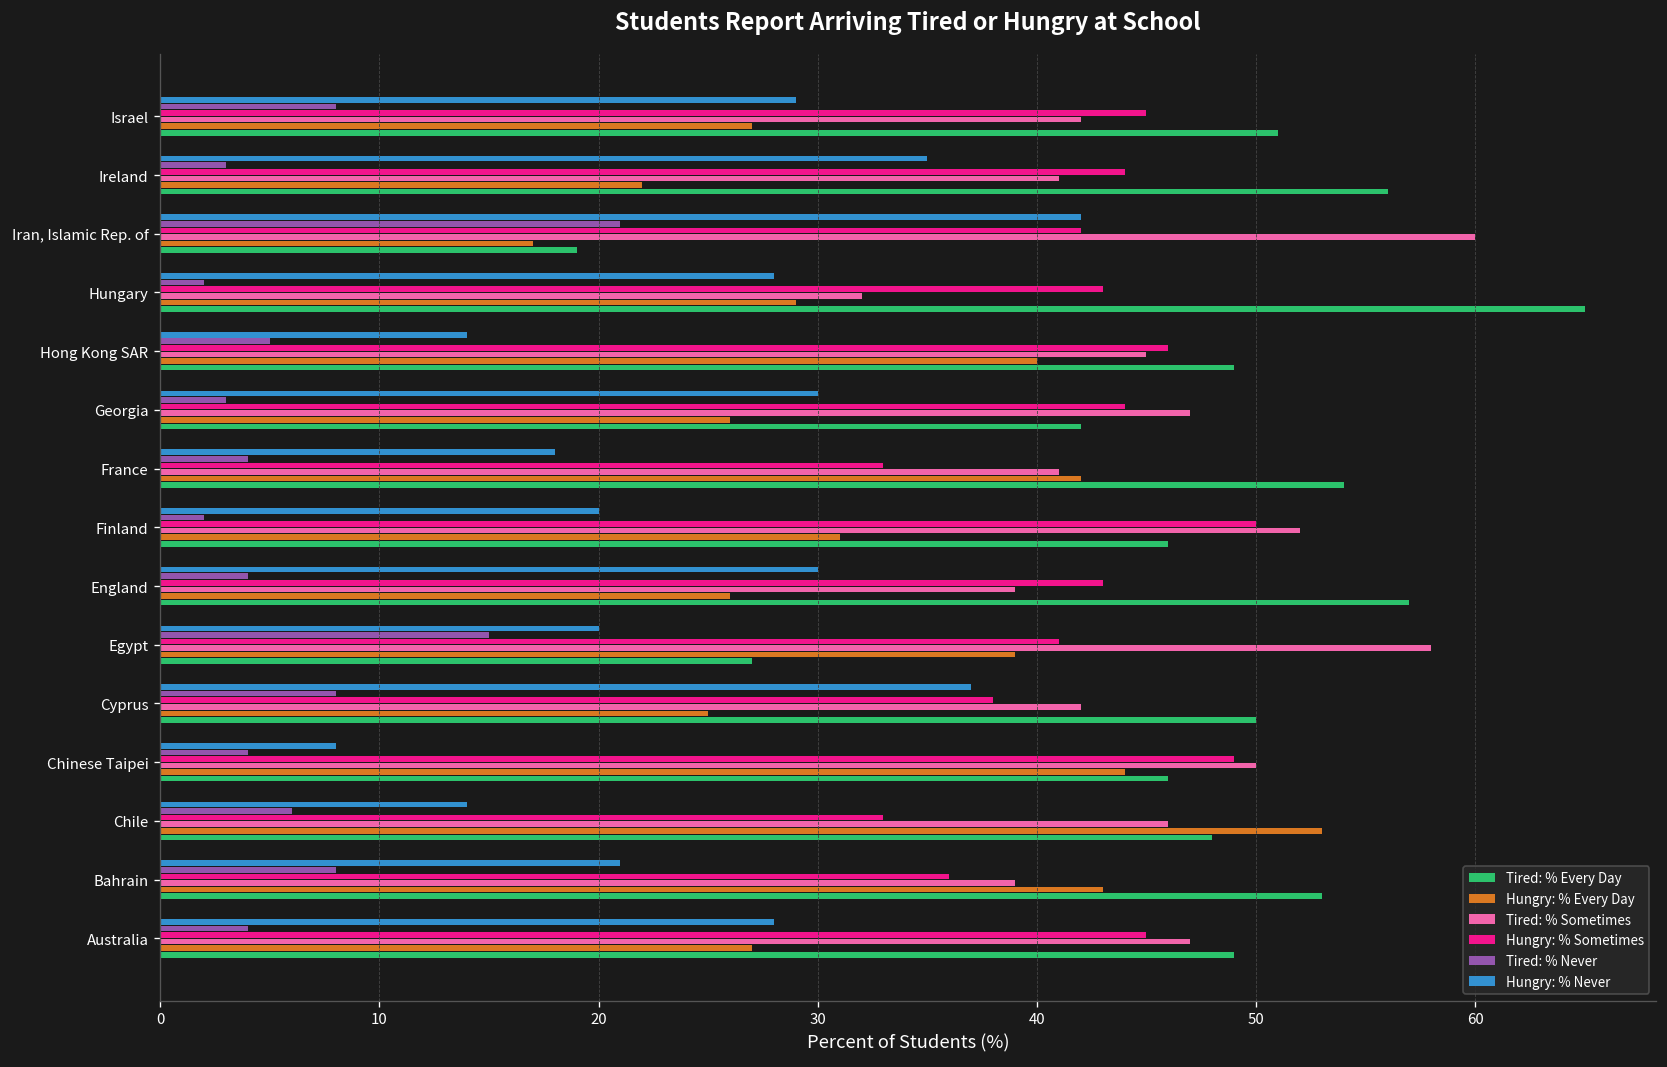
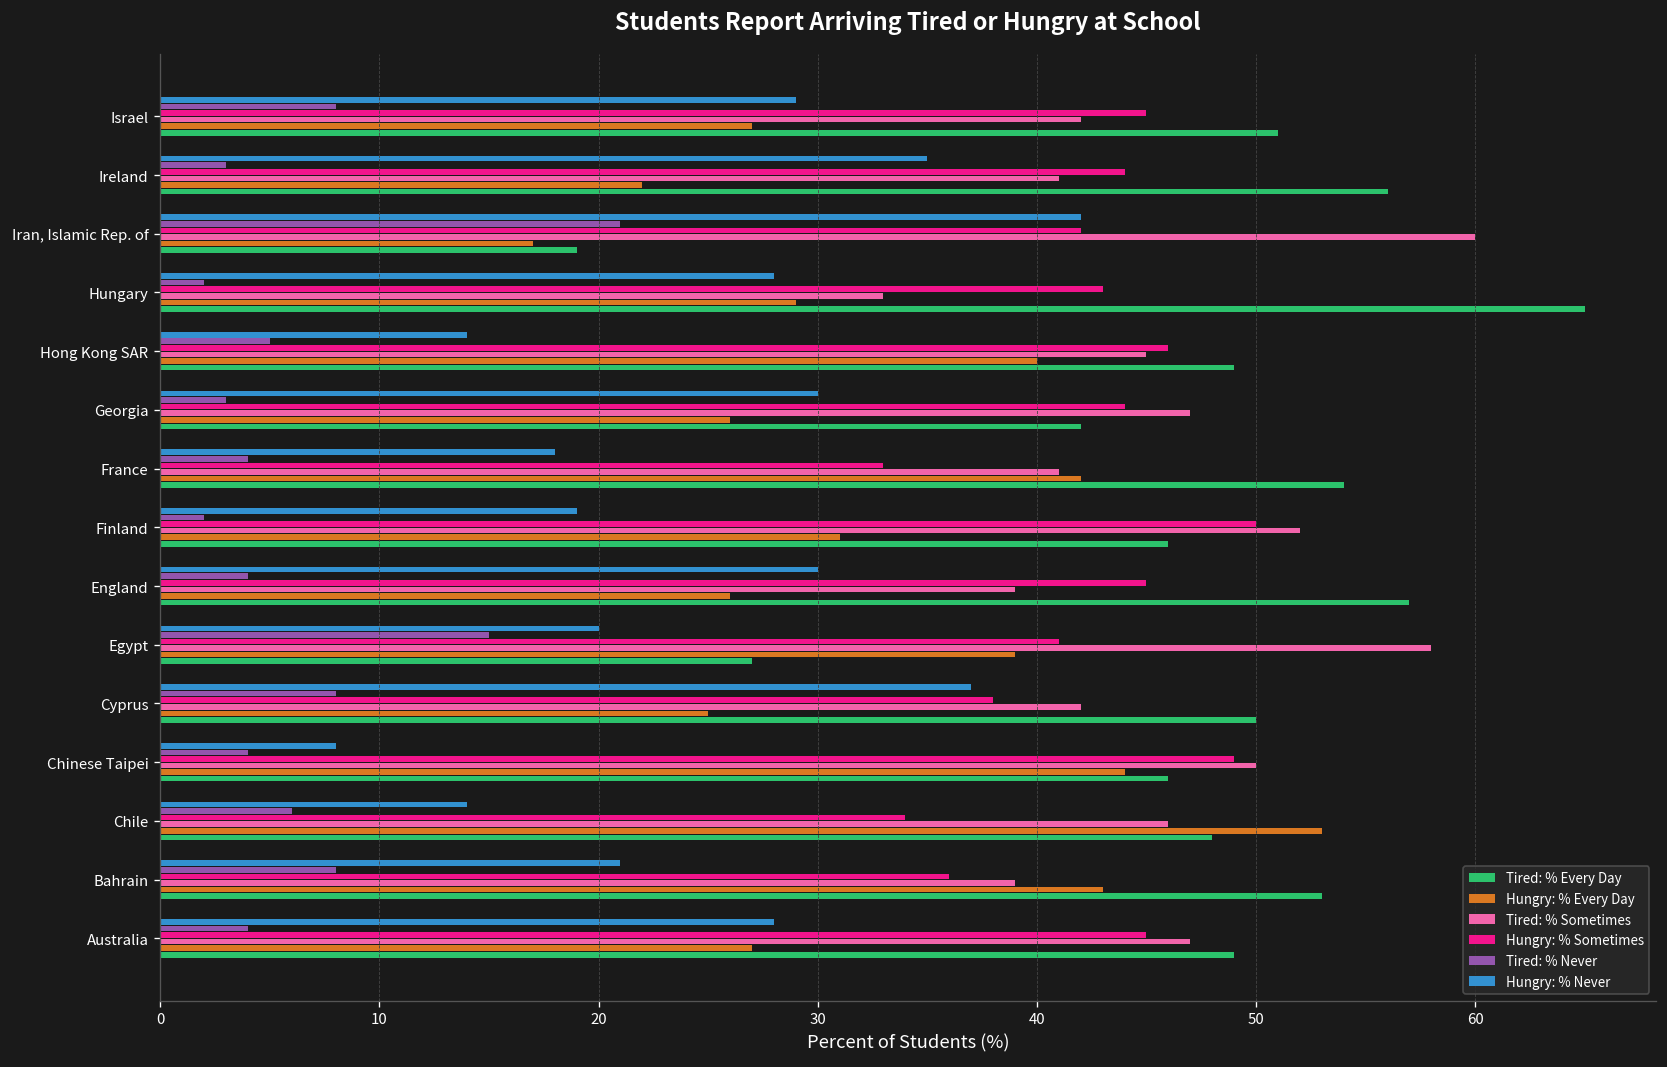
  {
    "Tired: % Every Day": {
      "Israel": 51,
      "Ireland": 56,
      "Iran, Islamic Rep. of": 19,
      "Hungary": 65,
      "Hong Kong SAR": 49,
      "Georgia": 42,
      "France": 54,
      "Finland": 46,
      "England": 57,
      "Egypt": 27,
      "Cyprus": 50,
      "Chinese Taipei": 46,
      "Chile": 48,
      "Bahrain": 53,
      "Australia": 49
    },
    "Hungry: % Every Day": {
      "Israel": 27,
      "Ireland": 22,
      "Iran, Islamic Rep. of": 17,
      "Hungary": 29,
      "Hong Kong SAR": 40,
      "Georgia": 26,
      "France": 42,
      "Finland": 31,
      "England": 26,
      "Egypt": 39,
      "Cyprus": 25,
      "Chinese Taipei": 44,
      "Chile": 53,
      "Bahrain": 43,
      "Australia": 27
    },
    "Tired: % Sometimes": {
      "Israel": 42,
      "Ireland": 41,
      "Iran, Islamic Rep. of": 60,
-     "Hungary": 32,
+     "Hungary": 33,
      "Hong Kong SAR": 45,
      "Georgia": 47,
      "France": 41,
      "Finland": 52,
      "England": 39,
      "Egypt": 58,
      "Cyprus": 42,
      "Chinese Taipei": 50,
      "Chile": 46,
      "Bahrain": 39,
      "Australia": 47
    },
    "Hungry: % Sometimes": {
      "Israel": 45,
      "Ireland": 44,
      "Iran, Islamic Rep. of": 42,
      "Hungary": 43,
      "Hong Kong SAR": 46,
      "Georgia": 44,
      "France": 33,
      "Finland": 50,
-     "England": 43,
+     "England": 45,
      "Egypt": 41,
      "Cyprus": 38,
      "Chinese Taipei": 49,
-     "Chile": 33,
+     "Chile": 34,
      "Bahrain": 36,
      "Australia": 45
    },
    "Tired: % Never": {
      "Israel": 8,
      "Ireland": 3,
      "Iran, Islamic Rep. of": 21,
      "Hungary": 2,
      "Hong Kong SAR": 5,
      "Georgia": 3,
      "France": 4,
      "Finland": 2,
      "England": 4,
      "Egypt": 15,
      "Cyprus": 8,
      "Chinese Taipei": 4,
      "Chile": 6,
      "Bahrain": 8,
      "Australia": 4
    },
    "Hungry: % Never": {
      "Israel": 29,
      "Ireland": 35,
      "Iran, Islamic Rep. of": 42,
      "Hungary": 28,
      "Hong Kong SAR": 14,
      "Georgia": 30,
      "France": 18,
-     "Finland": 20,
+     "Finland": 19,
      "England": 30,
      "Egypt": 20,
      "Cyprus": 37,
      "Chinese Taipei": 8,
      "Chile": 14,
      "Bahrain": 21,
      "Australia": 28
    }
  }
